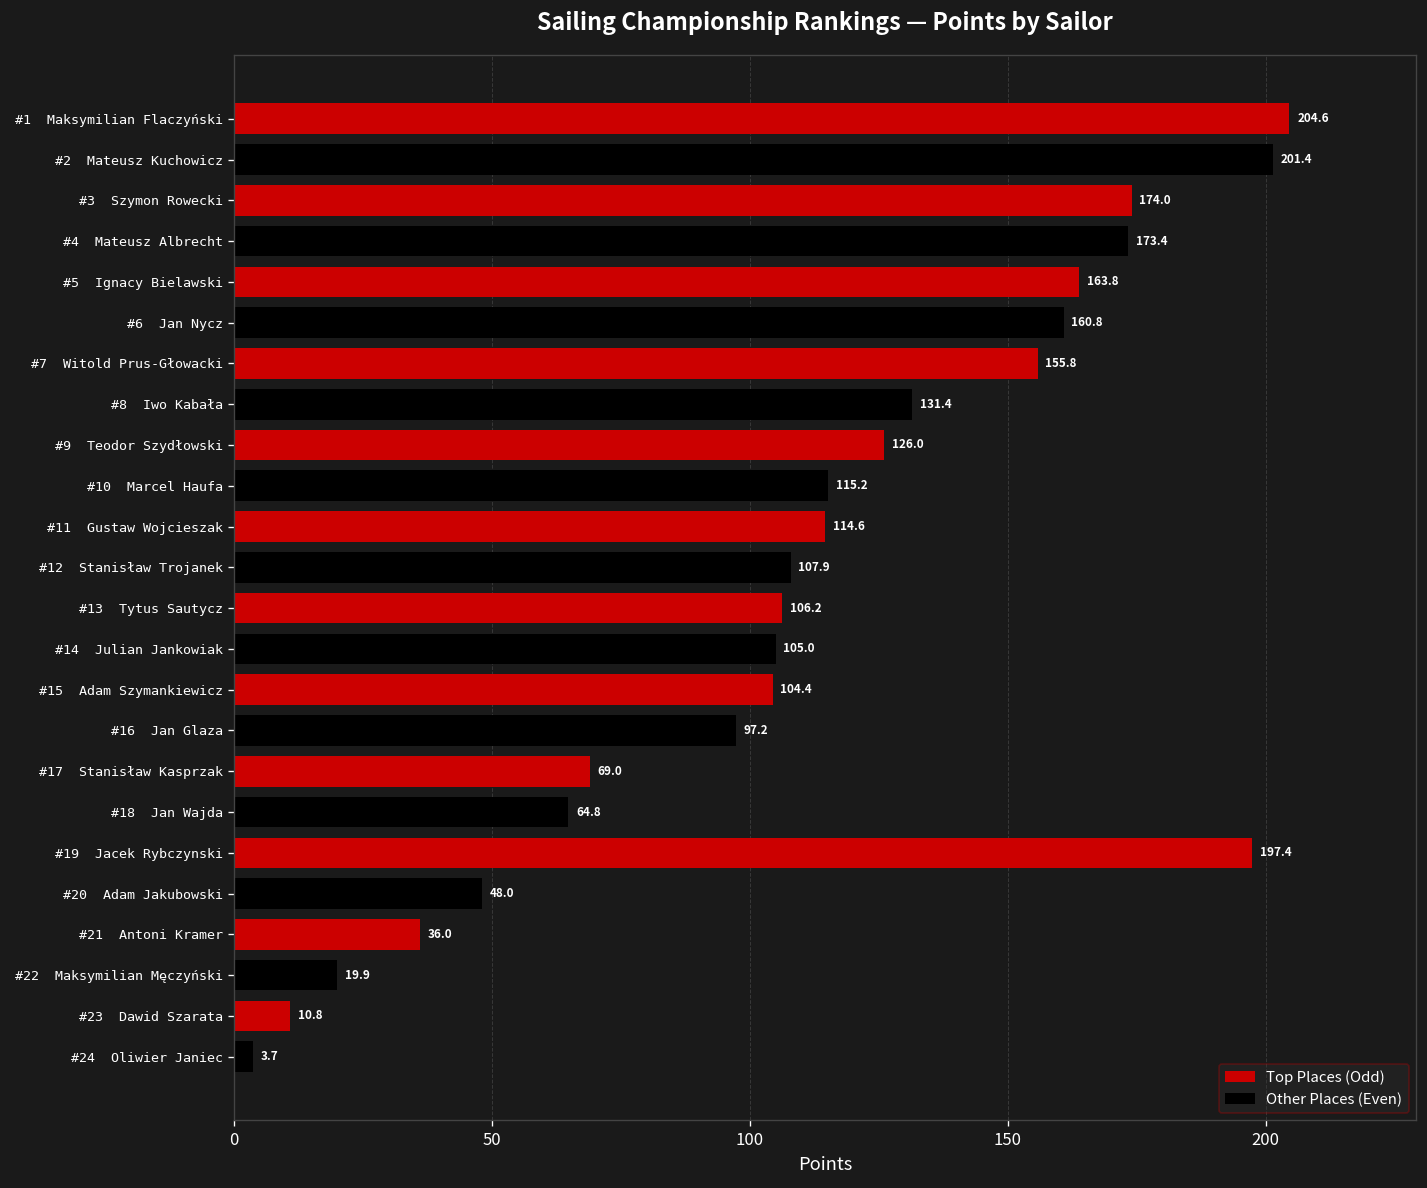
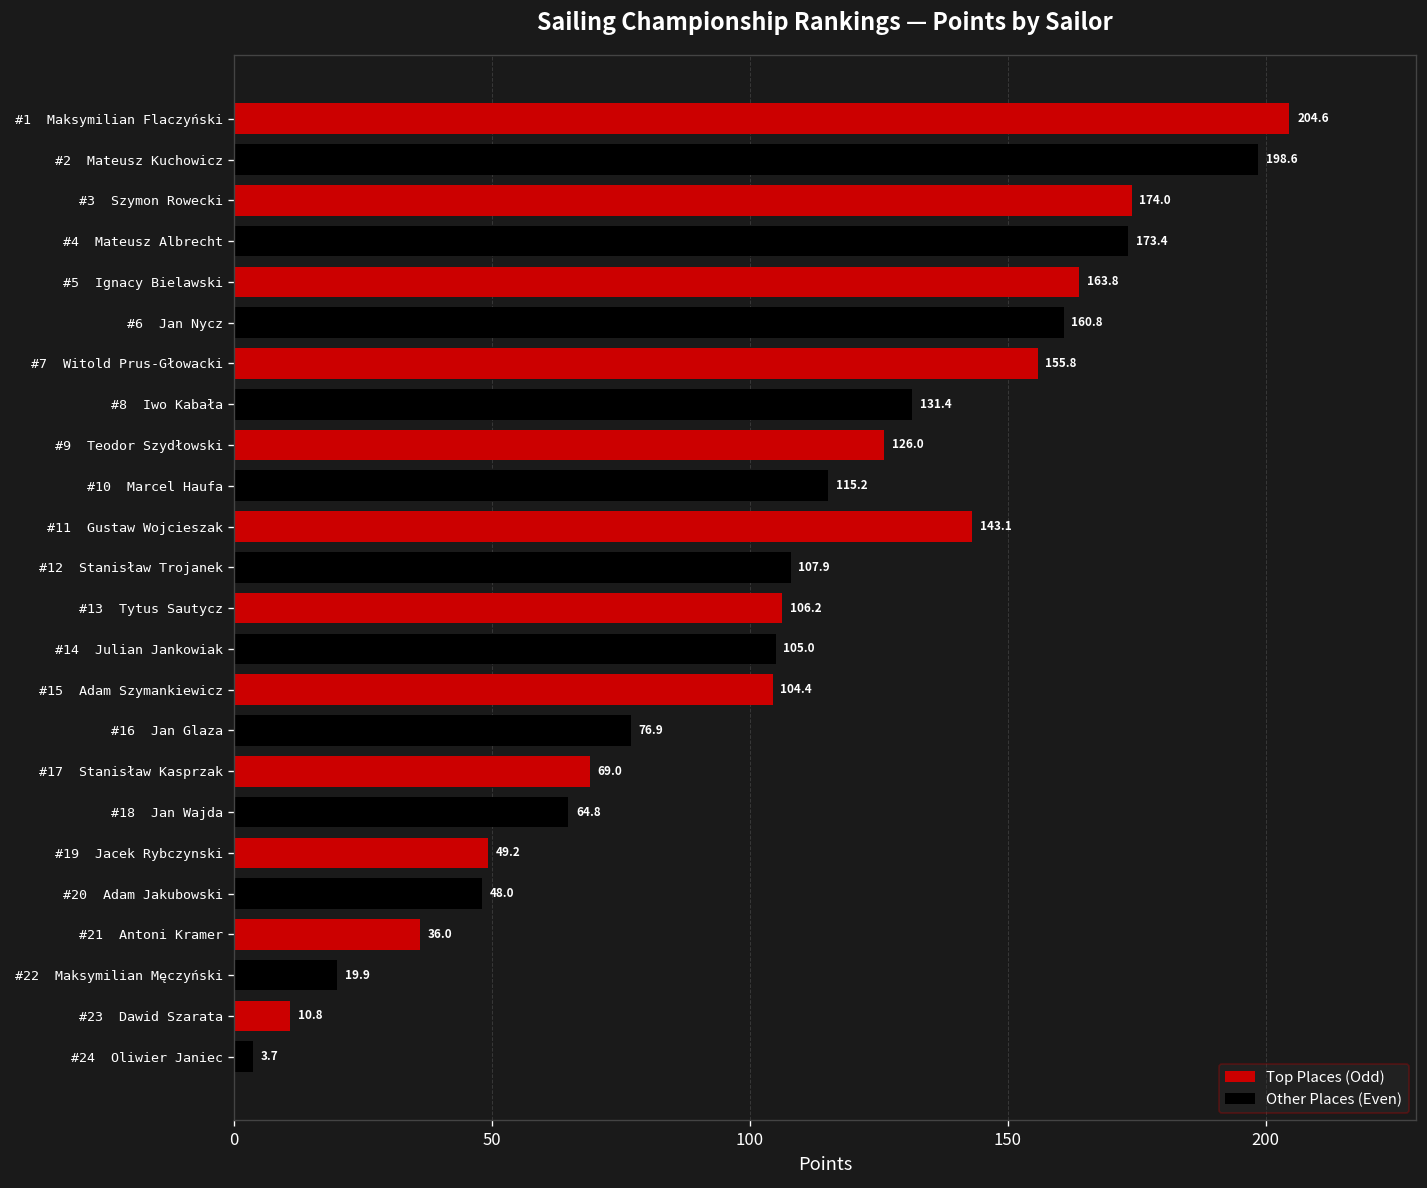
  {
    "#1 Maksymilian Flaczyński": 204.6,
-   "#2 Mateusz Kuchowicz": 201.4,
+   "#2 Mateusz Kuchowicz": 198.6,
    "#3 Szymon Rowecki": 174.0,
    "#4 Mateusz Albrecht": 173.4,
    "#5 Ignacy Bielawski": 163.8,
    "#6 Jan Nycz": 160.8,
    "#7 Witold Prus-Głowacki": 155.8,
    "#8 Iwo Kabała": 131.4,
    "#9 Teodor Szydłowski": 126.0,
    "#10 Marcel Haufa": 115.2,
-   "#11 Gustaw Wojcieszak": 114.6,
+   "#11 Gustaw Wojcieszak": 143.1,
    "#12 Stanisław Trojanek": 107.9,
    "#13 Tytus Sautycz": 106.2,
    "#14 Julian Jankowiak": 105.0,
    "#15 Adam Szymankiewicz": 104.4,
-   "#16 Jan Glaza": 97.2,
+   "#16 Jan Glaza": 76.9,
    "#17 Stanisław Kasprzak": 69.0,
    "#18 Jan Wajda": 64.8,
-   "#19 Jacek Rybczynski": 197.4,
+   "#19 Jacek Rybczynski": 49.2,
    "#20 Adam Jakubowski": 48.0,
    "#21 Antoni Kramer": 36.0,
    "#22 Maksymilian Męczyński": 19.9,
    "#23 Dawid Szarata": 10.8,
    "#24 Oliwier Janiec": 3.7
  }
